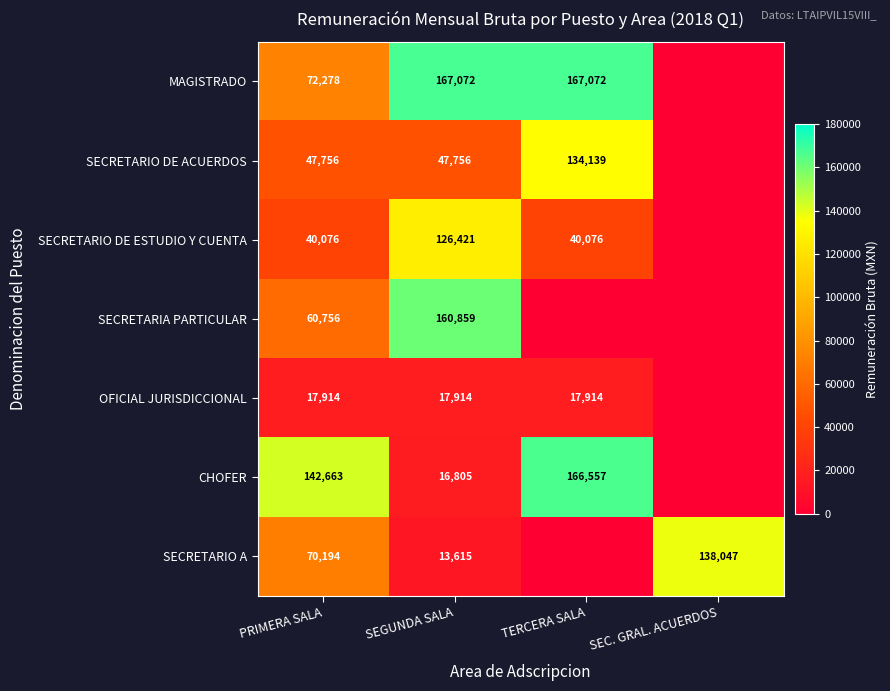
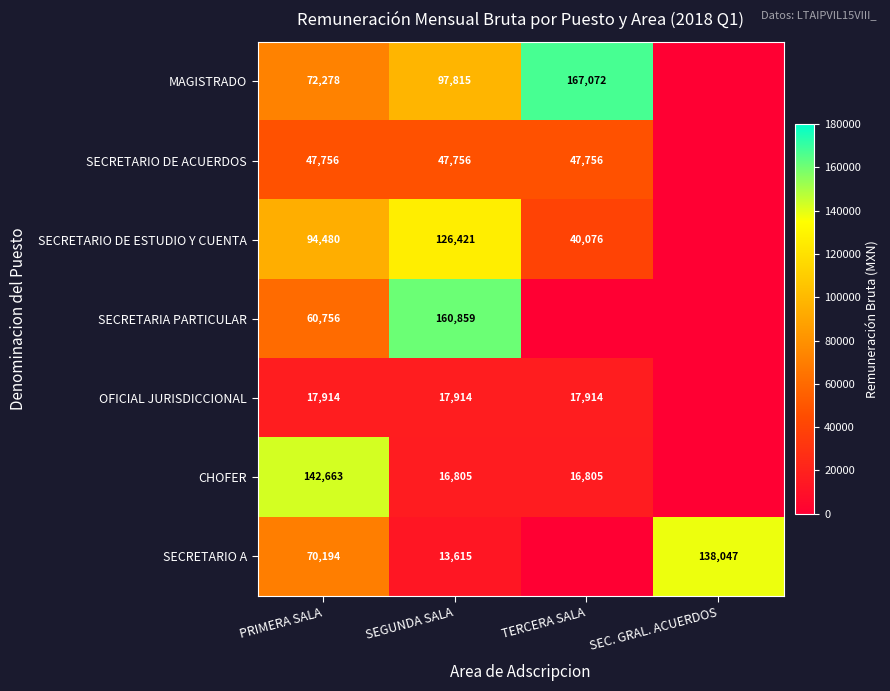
  {
    "MAGISTRADO": {
      "PRIMERA SALA": "72,278",
-     "SEGUNDA SALA": "167,072",
+     "SEGUNDA SALA": "97,815",
      "TERCERA SALA": "167,072"
    },
    "SECRETARIO DE ACUERDOS": {
      "PRIMERA SALA": "47,756",
      "SEGUNDA SALA": "47,756",
-     "TERCERA SALA": "134,139"
+     "TERCERA SALA": "47,756"
    },
    "SECRETARIO DE ESTUDIO Y CUENTA": {
-     "PRIMERA SALA": "40,076",
+     "PRIMERA SALA": "94,480",
      "SEGUNDA SALA": "126,421",
      "TERCERA SALA": "40,076"
    },
    "SECRETARIA PARTICULAR": {
      "PRIMERA SALA": "60,756",
      "SEGUNDA SALA": "160,859"
    },
    "OFICIAL JURISDICCIONAL": {
      "PRIMERA SALA": "17,914",
      "SEGUNDA SALA": "17,914",
      "TERCERA SALA": "17,914"
    },
    "CHOFER": {
      "PRIMERA SALA": "142,663",
      "SEGUNDA SALA": "16,805",
-     "TERCERA SALA": "166,557"
+     "TERCERA SALA": "16,805"
    },
    "SECRETARIO A": {
      "PRIMERA SALA": "70,194",
      "SEGUNDA SALA": "13,615",
      "SEC. GRAL. ACUERDOS": "138,047"
    }
  }
